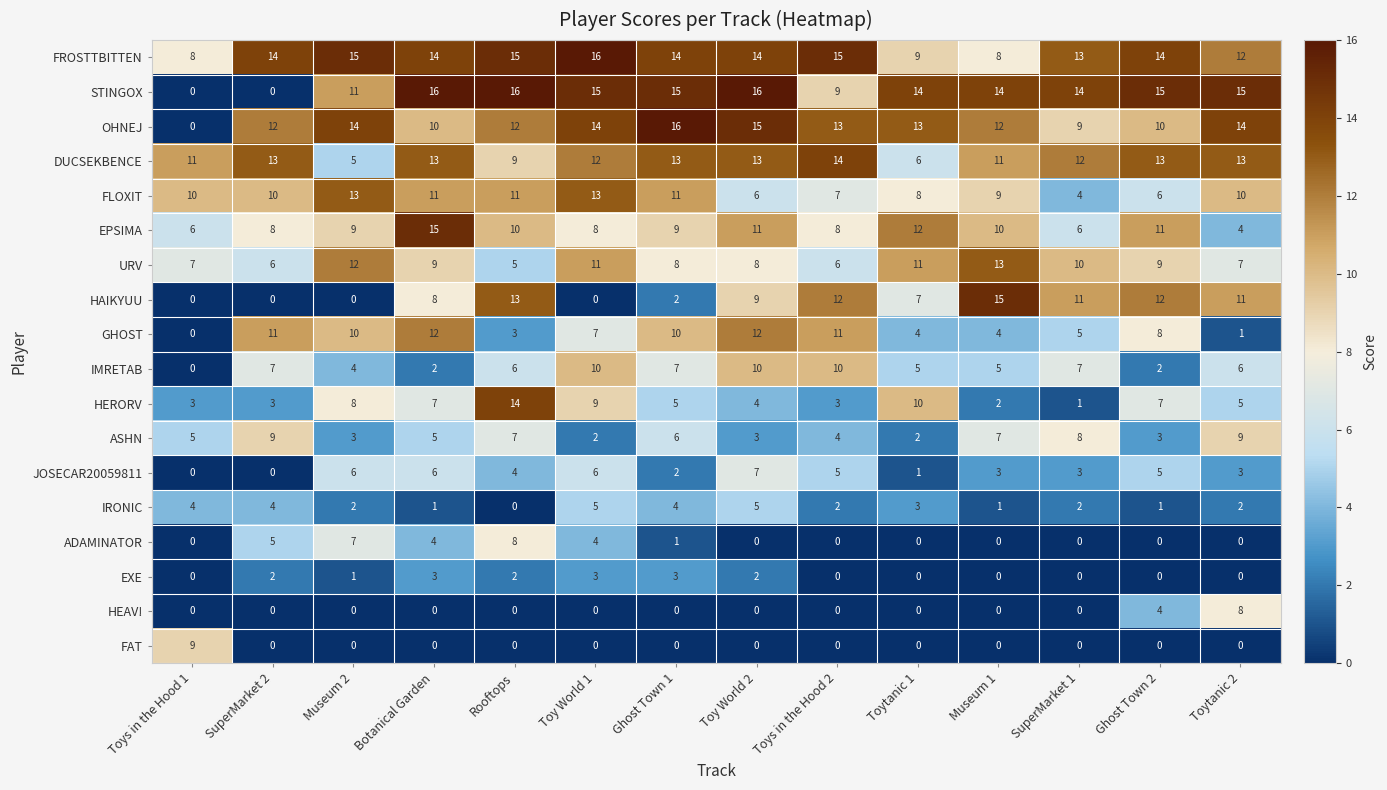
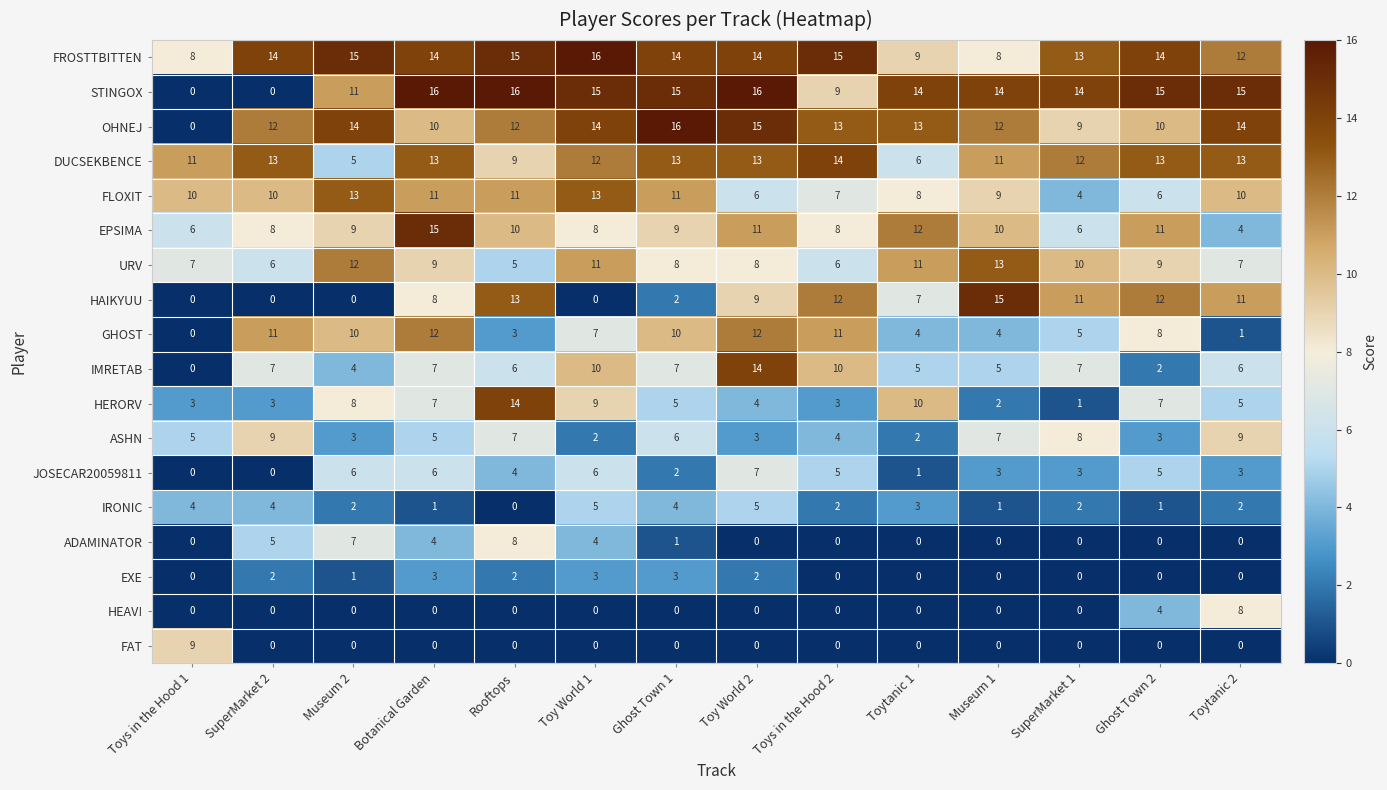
  {
    "IMRETAB": {
      "Toys in the Hood 1": 0,
      "SuperMarket 2": 7,
      "Museum 2": 4,
-     "Botanical Garden": 2,
+     "Botanical Garden": 7,
      "Rooftops": 6,
      "Toy World 1": 10,
      "Ghost Town 1": 7,
-     "Toy World 2": 10,
+     "Toy World 2": 14,
      "Toys in the Hood 2": 10,
      "Toytanic 1": 5,
      "Museum 1": 5,
      "SuperMarket 1": 7,
      "Ghost Town 2": 2,
      "Toytanic 2": 6
    }
  }
